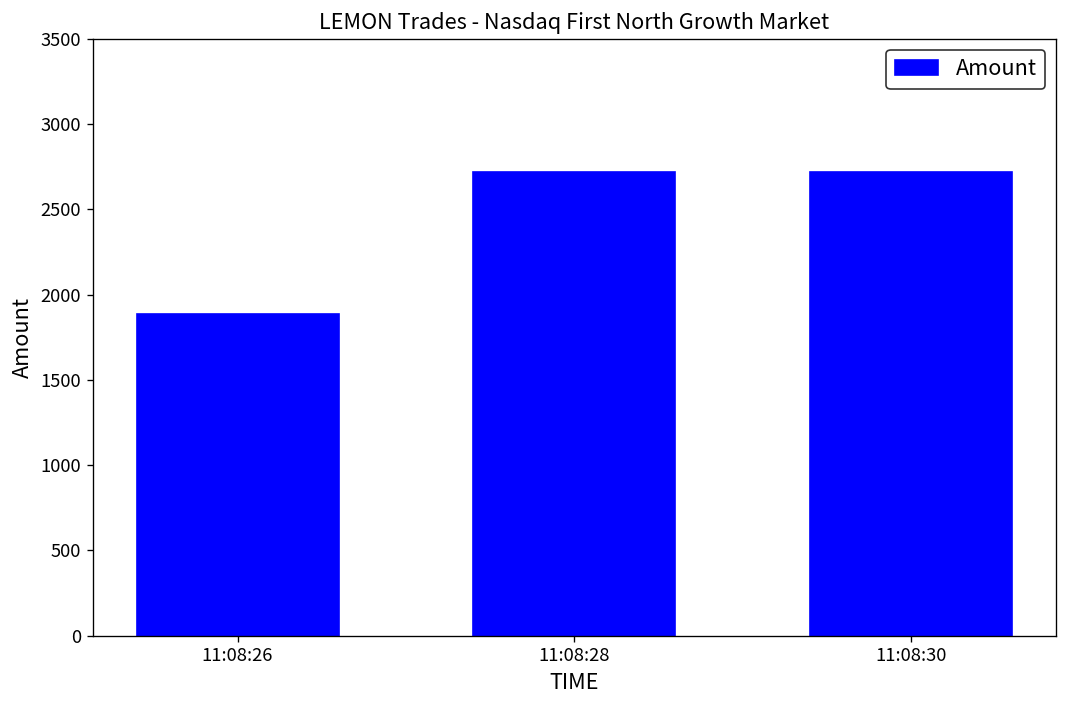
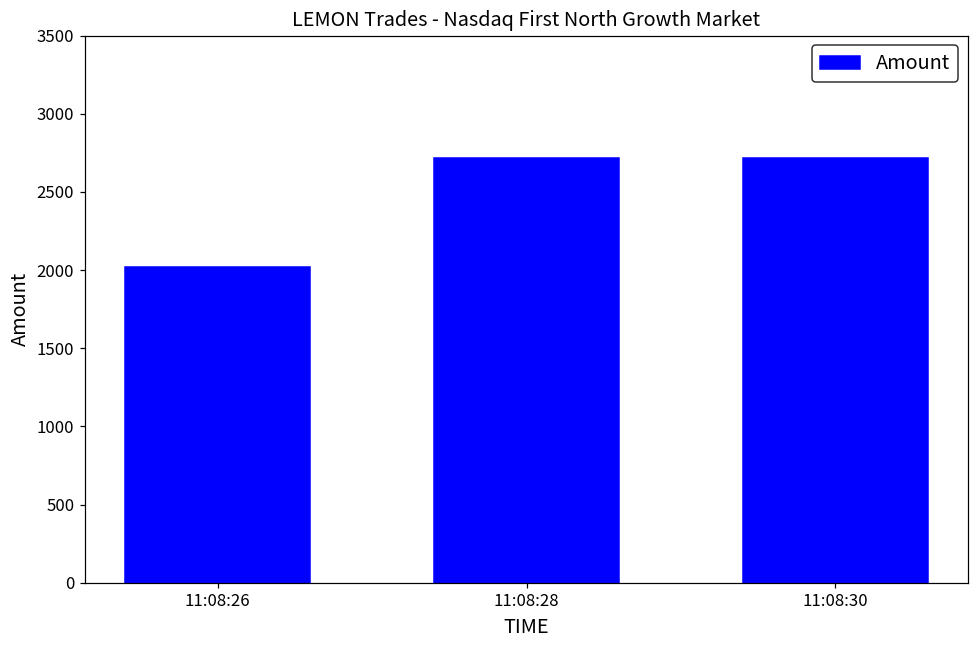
  {
-   "11:08:26": 1890,
+   "11:08:26": 2020,
    "11:08:28": 2720,
    "11:08:30": 2720
  }
